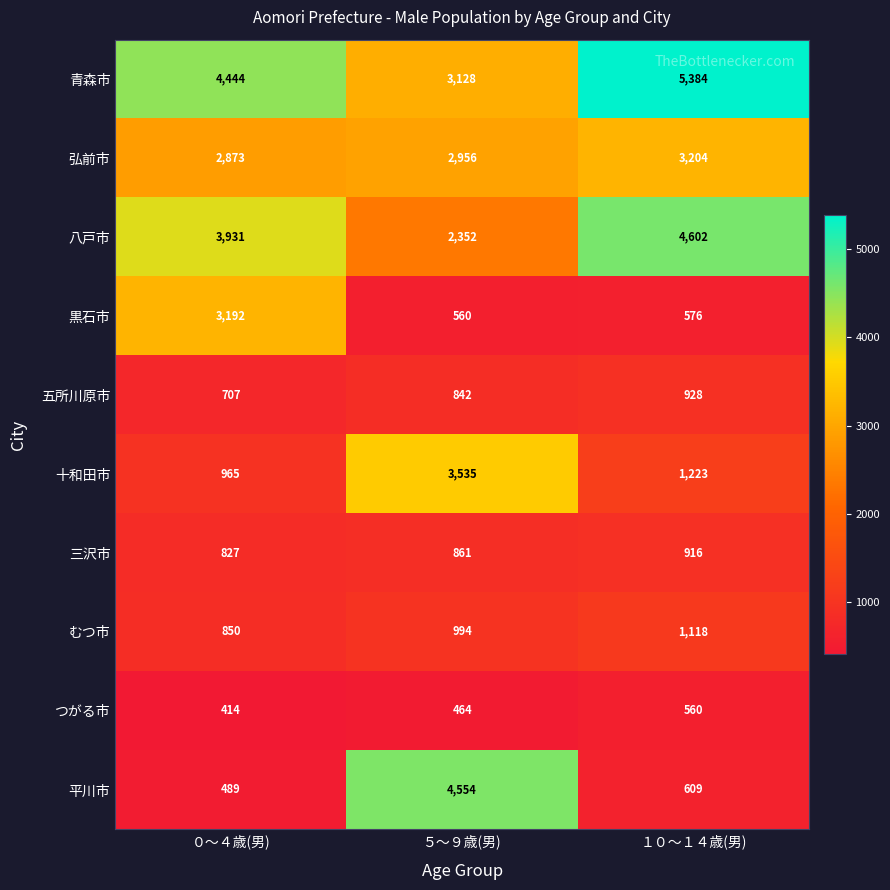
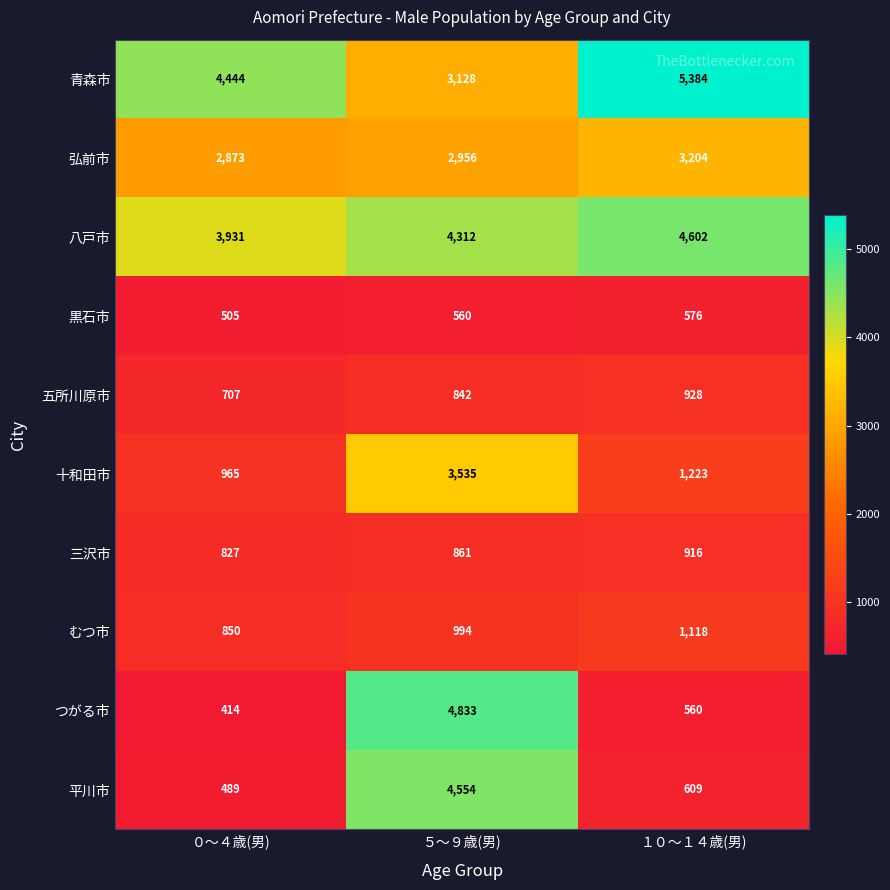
  {
    "青森市": {
      "０～４歳(男)": "4,444",
      "５～９歳(男)": "3,128"
    },
    "弘前市": {
      "０～４歳(男)": "2,873",
      "５～９歳(男)": "2,956",
      "１０～１４歳(男)": "3,204"
    },
    "八戸市": {
      "０～４歳(男)": "3,931",
-     "５～９歳(男)": "2,352",
+     "５～９歳(男)": "4,312",
      "１０～１４歳(男)": "4,602"
    },
    "黒石市": {
-     "０～４歳(男)": "3,192",
+     "０～４歳(男)": "505",
      "５～９歳(男)": "560",
      "１０～１４歳(男)": "576"
    },
    "五所川原市": {
      "０～４歳(男)": "707",
      "５～９歳(男)": "842",
      "１０～１４歳(男)": "928"
    },
    "十和田市": {
      "０～４歳(男)": "965",
      "５～９歳(男)": "3,535",
      "１０～１４歳(男)": "1,223"
    },
    "三沢市": {
      "０～４歳(男)": "827",
      "５～９歳(男)": "861",
      "１０～１４歳(男)": "916"
    },
    "むつ市": {
      "０～４歳(男)": "850",
      "５～９歳(男)": "994",
      "１０～１４歳(男)": "1,118"
    },
    "つがる市": {
      "０～４歳(男)": "414",
-     "５～９歳(男)": "464",
+     "５～９歳(男)": "4,833",
      "１０～１４歳(男)": "560"
    },
    "平川市": {
      "０～４歳(男)": "489",
      "５～９歳(男)": "4,554",
      "１０～１４歳(男)": "609"
    }
  }
